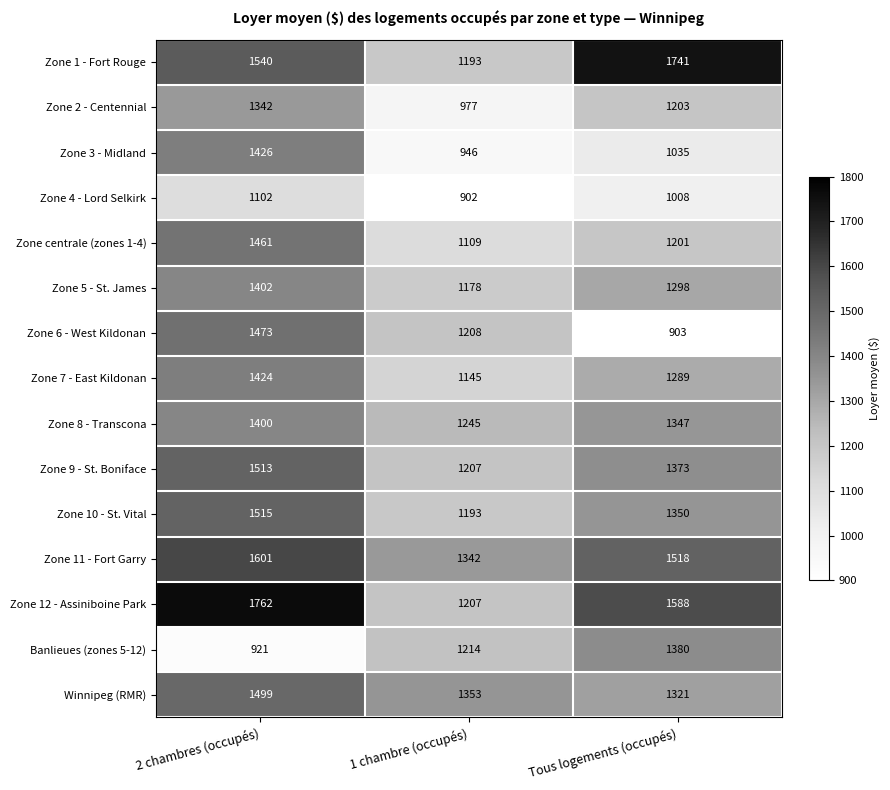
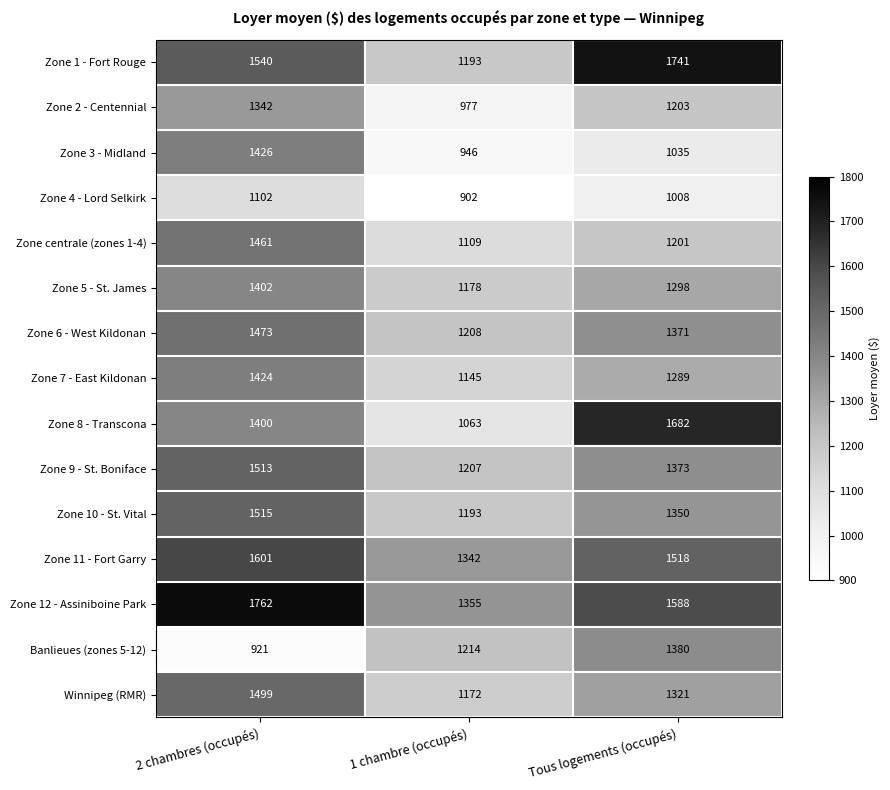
  {
    "Zone 1 - Fort Rouge": {
      "2 chambres (occupés)": 1540,
      "1 chambre (occupés)": 1193,
      "Tous logements (occupés)": 1741
    },
    "Zone 2 - Centennial": {
      "2 chambres (occupés)": 1342,
      "1 chambre (occupés)": 977,
      "Tous logements (occupés)": 1203
    },
    "Zone 3 - Midland": {
      "2 chambres (occupés)": 1426,
      "1 chambre (occupés)": 946,
      "Tous logements (occupés)": 1035
    },
    "Zone 4 - Lord Selkirk": {
      "2 chambres (occupés)": 1102,
      "1 chambre (occupés)": 902,
      "Tous logements (occupés)": 1008
    },
    "Zone centrale (zones 1-4)": {
      "2 chambres (occupés)": 1461,
      "1 chambre (occupés)": 1109,
      "Tous logements (occupés)": 1201
    },
    "Zone 5 - St. James": {
      "2 chambres (occupés)": 1402,
      "1 chambre (occupés)": 1178,
      "Tous logements (occupés)": 1298
    },
    "Zone 6 - West Kildonan": {
      "2 chambres (occupés)": 1473,
      "1 chambre (occupés)": 1208,
-     "Tous logements (occupés)": 903
+     "Tous logements (occupés)": 1371
    },
    "Zone 7 - East Kildonan": {
      "2 chambres (occupés)": 1424,
      "1 chambre (occupés)": 1145,
      "Tous logements (occupés)": 1289
    },
    "Zone 8 - Transcona": {
      "2 chambres (occupés)": 1400,
-     "1 chambre (occupés)": 1245,
-     "Tous logements (occupés)": 1347
+     "1 chambre (occupés)": 1063,
+     "Tous logements (occupés)": 1682
    },
    "Zone 9 - St. Boniface": {
      "2 chambres (occupés)": 1513,
      "1 chambre (occupés)": 1207,
      "Tous logements (occupés)": 1373
    },
    "Zone 10 - St. Vital": {
      "2 chambres (occupés)": 1515,
      "1 chambre (occupés)": 1193,
      "Tous logements (occupés)": 1350
    },
    "Zone 11 - Fort Garry": {
      "2 chambres (occupés)": 1601,
      "1 chambre (occupés)": 1342,
      "Tous logements (occupés)": 1518
    },
    "Zone 12 - Assiniboine Park": {
      "2 chambres (occupés)": 1762,
-     "1 chambre (occupés)": 1207,
+     "1 chambre (occupés)": 1355,
      "Tous logements (occupés)": 1588
    },
    "Banlieues (zones 5-12)": {
      "2 chambres (occupés)": 921,
      "1 chambre (occupés)": 1214,
      "Tous logements (occupés)": 1380
    },
    "Winnipeg (RMR)": {
      "2 chambres (occupés)": 1499,
-     "1 chambre (occupés)": 1353,
+     "1 chambre (occupés)": 1172,
      "Tous logements (occupés)": 1321
    }
  }
